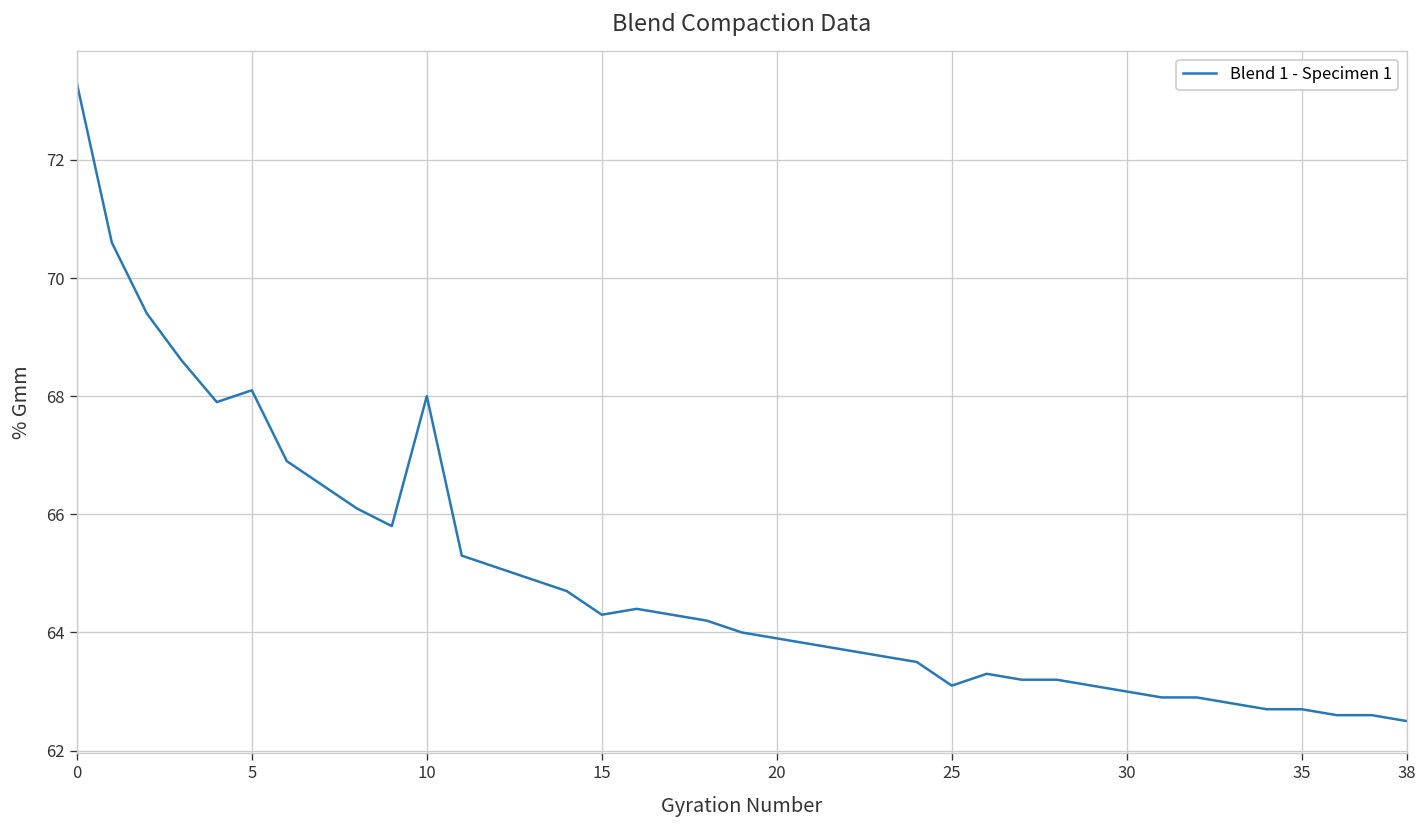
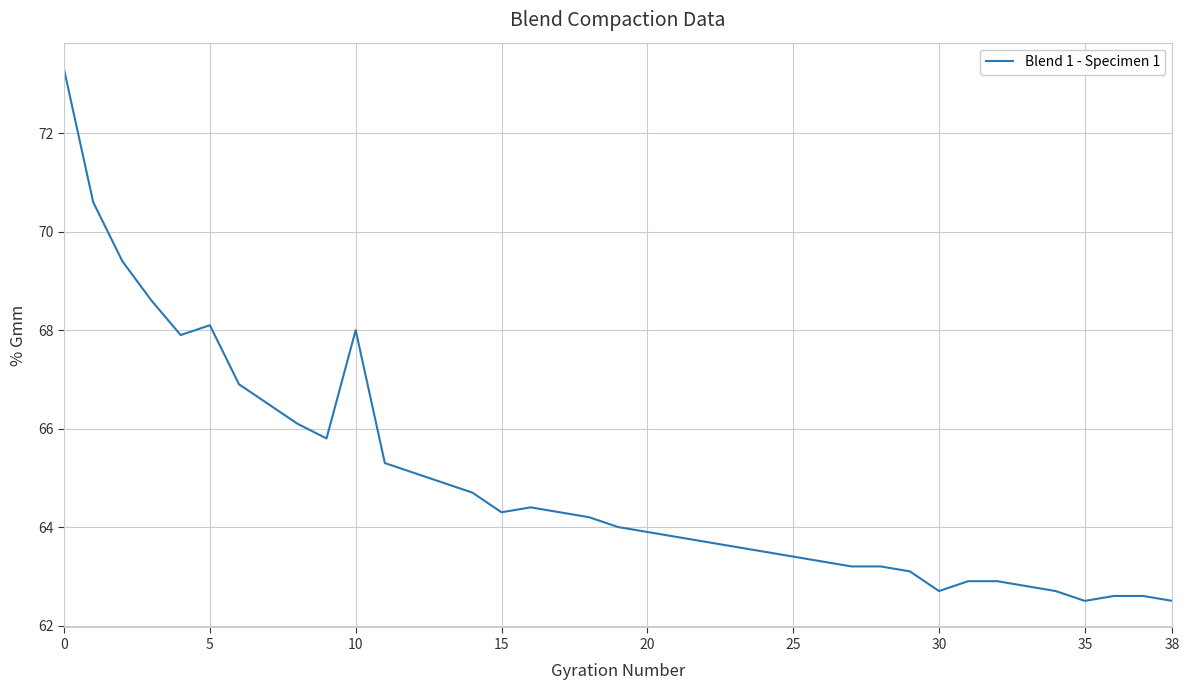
  {
    "0": 73.3,
    "5": 68.1,
    "10": 68.0,
    "15": 64.3,
    "20": 63.9,
-   "25": 63.1,
-   "30": 63.0,
-   "35": 62.7,
+   "25": 63.4,
+   "30": 62.7,
+   "35": 62.5,
    "38": 62.5
  }
